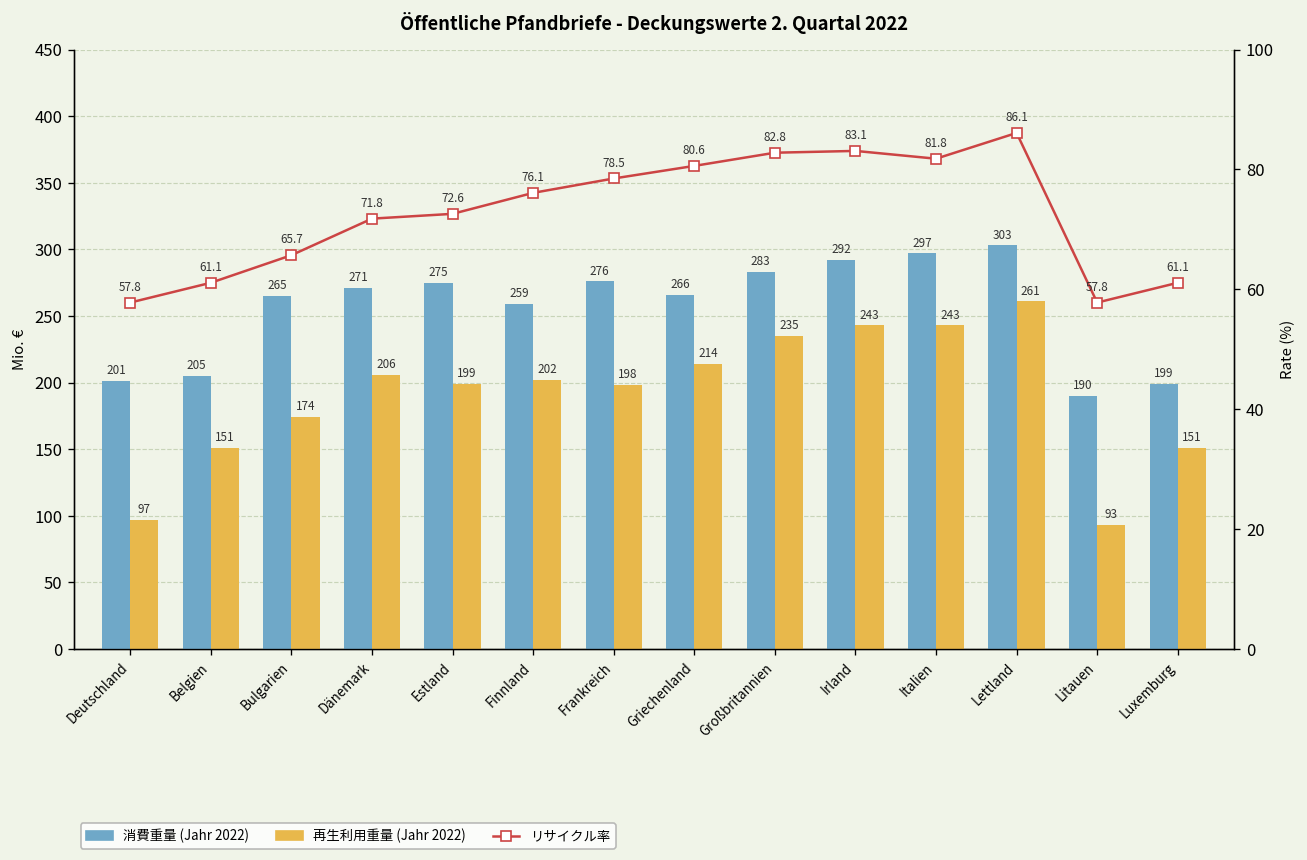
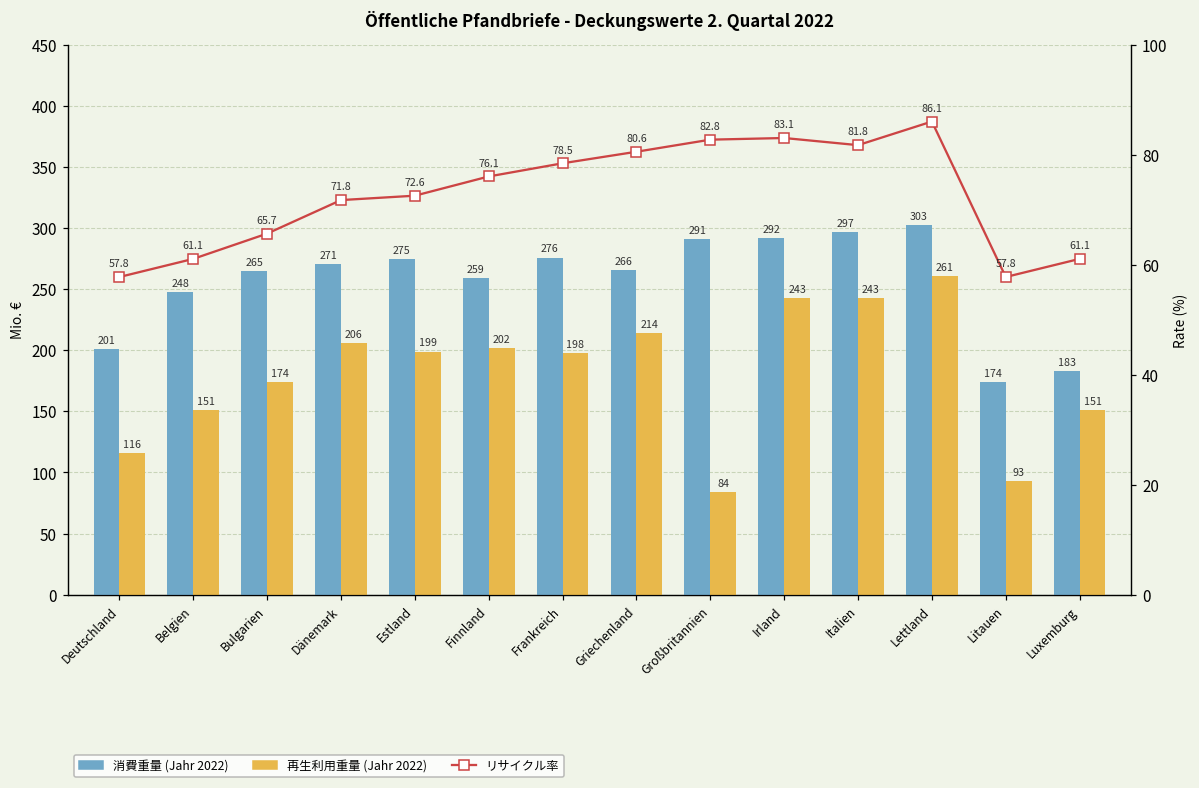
  {
    "消費重量 (Jahr 2022)": {
      "Deutschland": 201,
-     "Belgien": 205,
+     "Belgien": 248,
      "Bulgarien": 265,
      "Dänemark": 271,
      "Estland": 275,
      "Finnland": 259,
      "Frankreich": 276,
      "Griechenland": 266,
-     "Großbritannien": 283,
+     "Großbritannien": 291,
      "Irland": 292,
      "Italien": 297,
      "Lettland": 303,
-     "Litauen": 190,
-     "Luxemburg": 199
+     "Litauen": 174,
+     "Luxemburg": 183
    },
    "再生利用重量 (Jahr 2022)": {
-     "Deutschland": 97,
+     "Deutschland": 116,
      "Belgien": 151,
      "Bulgarien": 174,
      "Dänemark": 206,
      "Estland": 199,
      "Finnland": 202,
      "Frankreich": 198,
      "Griechenland": 214,
-     "Großbritannien": 235,
+     "Großbritannien": 84,
      "Irland": 243,
      "Italien": 243,
      "Lettland": 261,
      "Litauen": 93,
      "Luxemburg": 151
    },
    "リサイクル率": {
      "Deutschland": 57.8,
      "Belgien": 61.1,
      "Bulgarien": 65.7,
      "Dänemark": 71.8,
      "Estland": 72.6,
      "Finnland": 76.1,
      "Frankreich": 78.5,
      "Griechenland": 80.6,
      "Großbritannien": 82.8,
      "Irland": 83.1,
      "Italien": 81.8,
      "Lettland": 86.1,
      "Litauen": 57.8,
      "Luxemburg": 61.1
    }
  }
